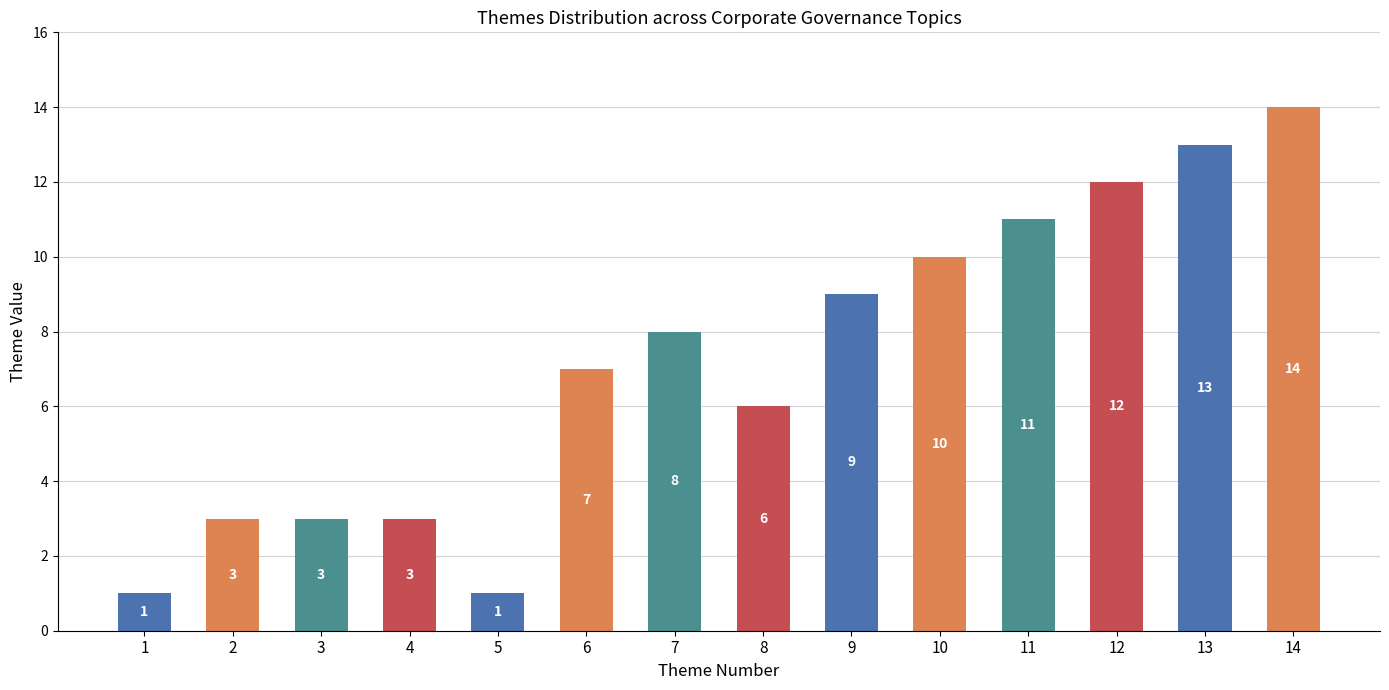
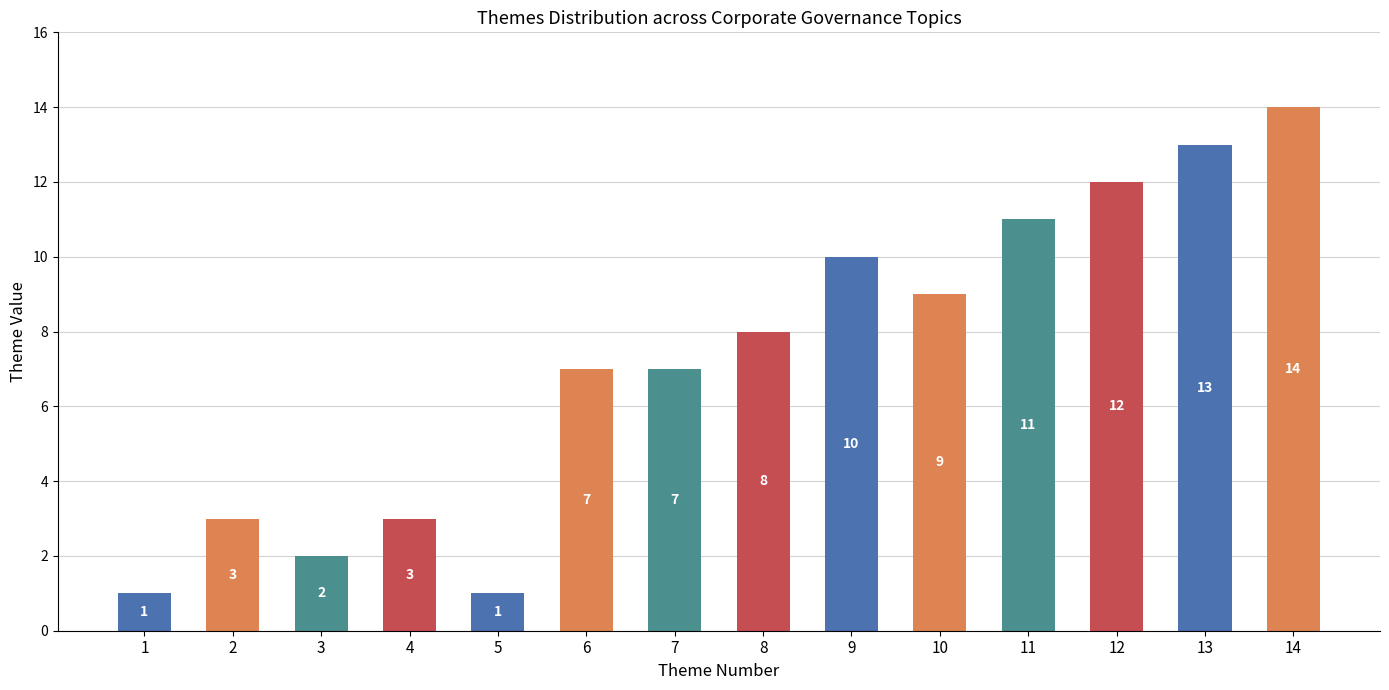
  {
    "1": 1,
    "2": 3,
-   "3": 3,
+   "3": 2,
    "4": 3,
    "5": 1,
    "6": 7,
-   "7": 8,
-   "8": 6,
-   "9": 9,
-   "10": 10,
+   "7": 7,
+   "8": 8,
+   "9": 10,
+   "10": 9,
    "11": 11,
    "12": 12,
    "13": 13,
    "14": 14
  }
